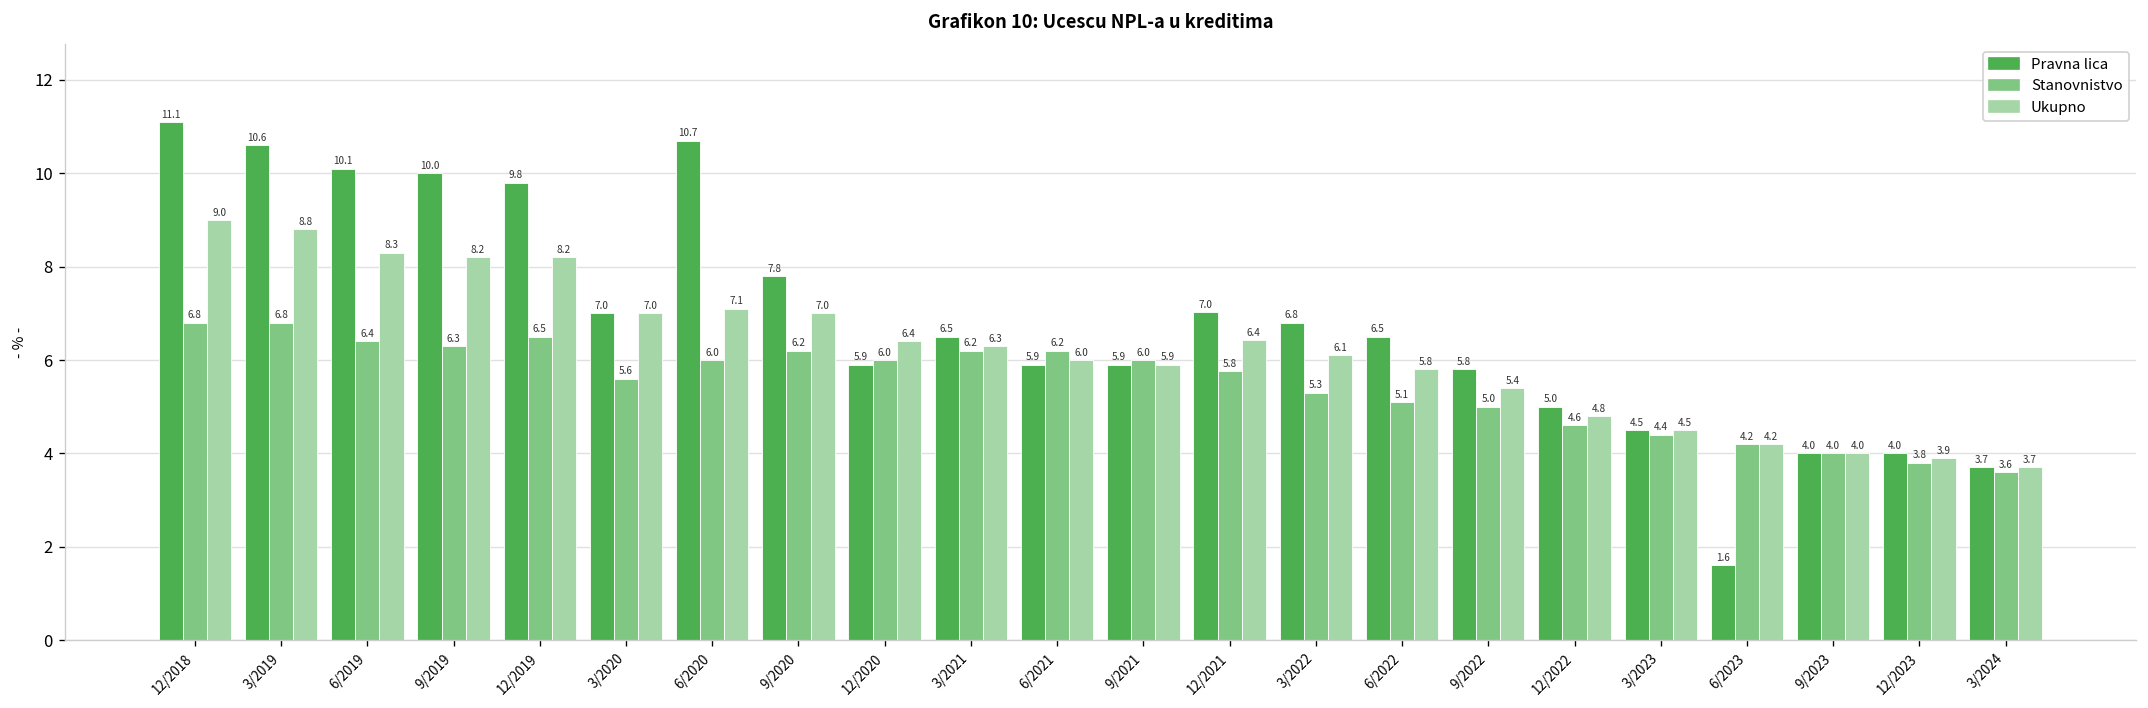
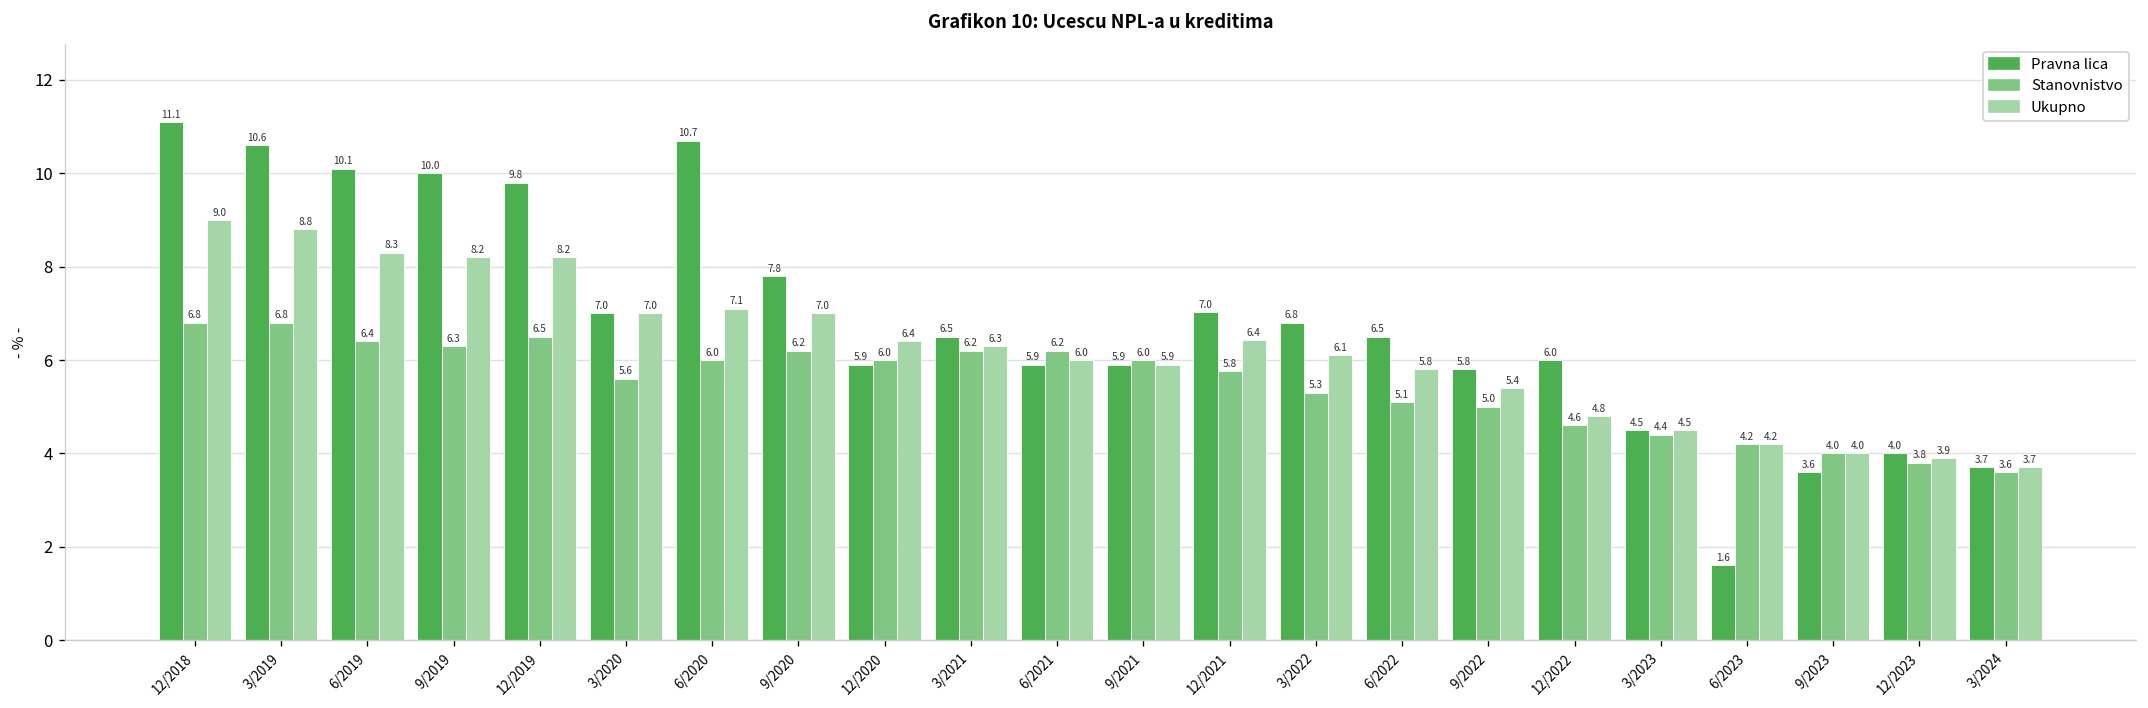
  {
    "Pravna lica": {
      "12/2018": 11.1,
      "3/2019": 10.6,
      "6/2019": 10.1,
      "9/2019": 10.0,
      "12/2019": 9.8,
      "3/2020": 7.0,
      "6/2020": 10.7,
      "9/2020": 7.8,
      "12/2020": 5.9,
      "3/2021": 6.5,
      "6/2021": 5.9,
      "9/2021": 5.9,
      "12/2021": 7.0,
      "3/2022": 6.8,
      "6/2022": 6.5,
      "9/2022": 5.8,
-     "12/2022": 5.0,
+     "12/2022": 6.0,
      "3/2023": 4.5,
      "6/2023": 1.6,
-     "9/2023": 4.0,
+     "9/2023": 3.6,
      "12/2023": 4.0,
      "3/2024": 3.7
    }
  }
